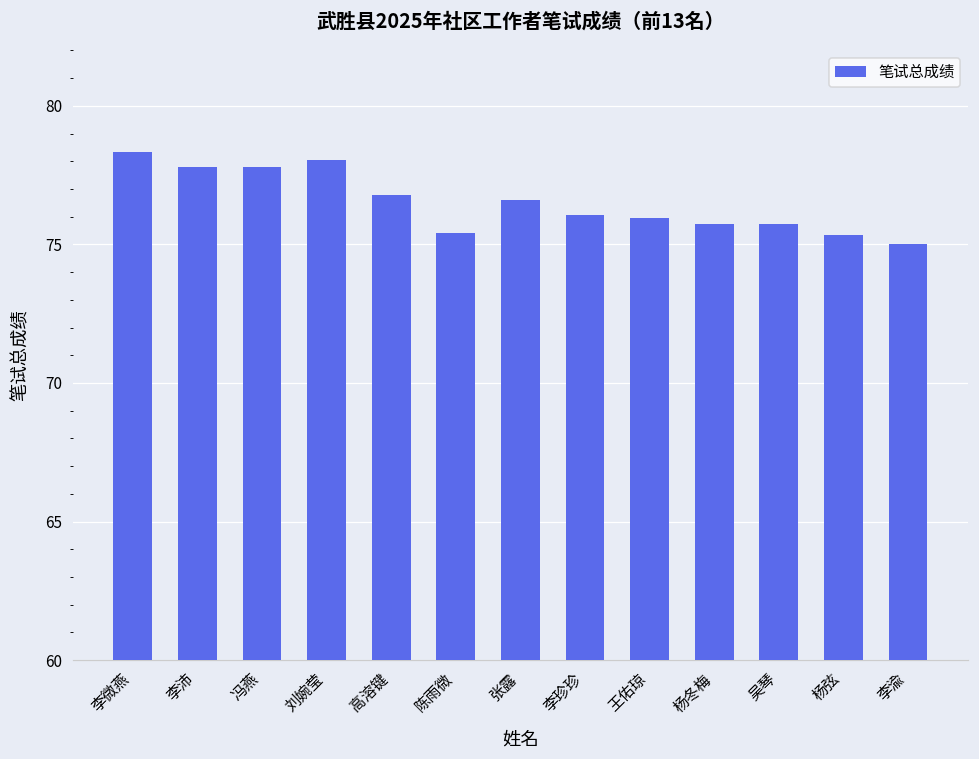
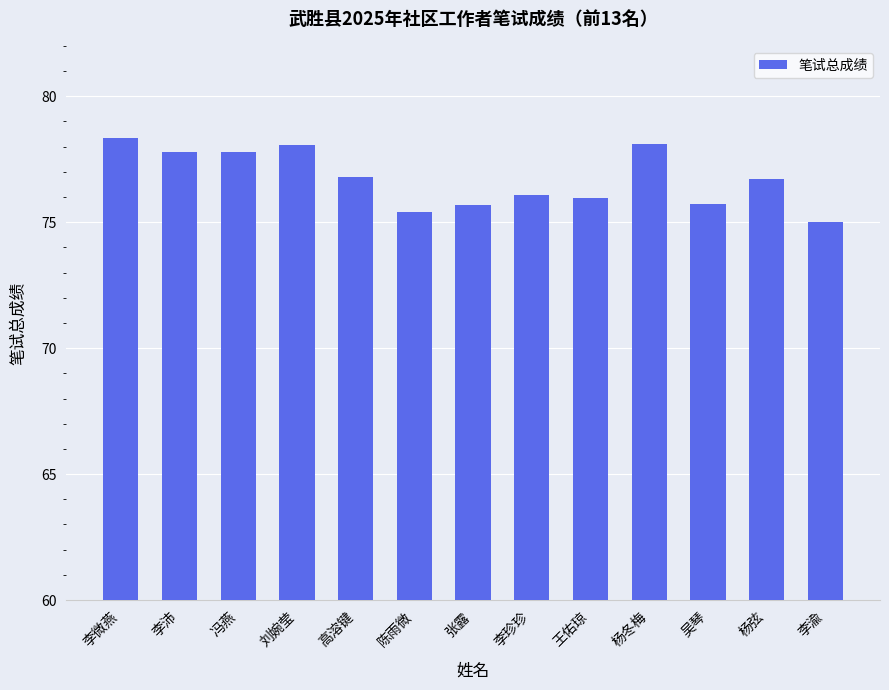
  {
    "李微燕": 78.3,
    "李沛": 77.8,
    "冯燕": 77.8,
    "刘婉莹": 78.1,
    "高溶键": 76.8,
    "陈雨微": 75.4,
-   "张露": 76.6,
+   "张露": 75.7,
    "李珍珍": 76.1,
    "王佑琼": 76.0,
-   "杨冬梅": 75.7,
+   "杨冬梅": 78.1,
    "吴琴": 75.7,
-   "杨弦": 75.3,
+   "杨弦": 76.7,
    "李渝": 75.0
  }
